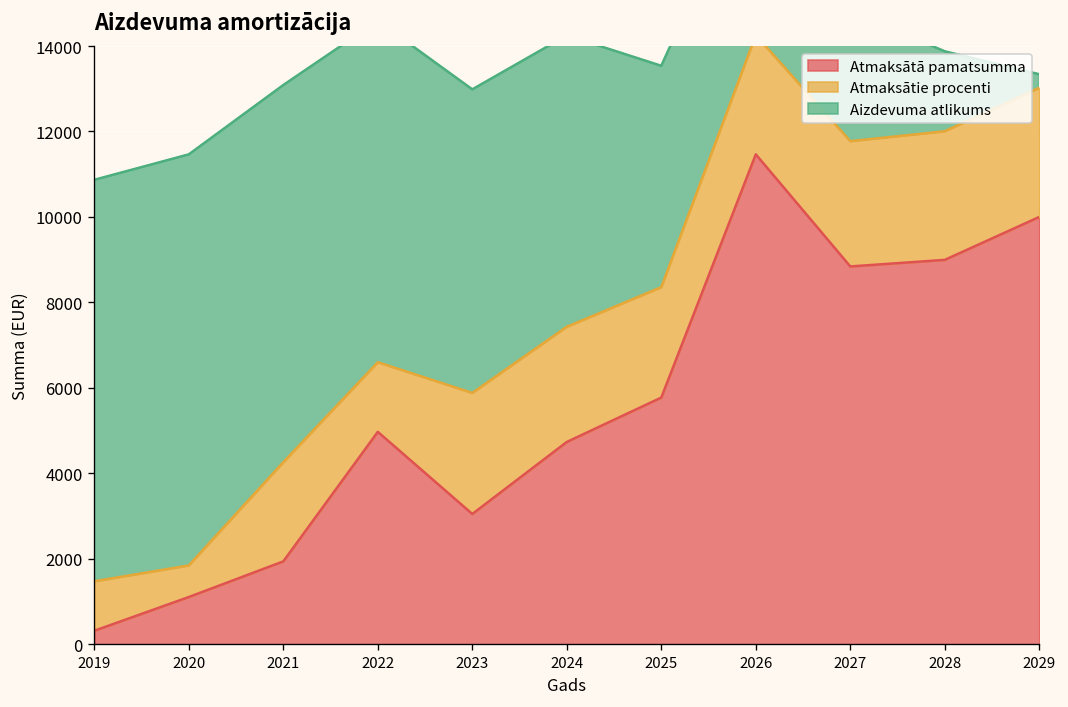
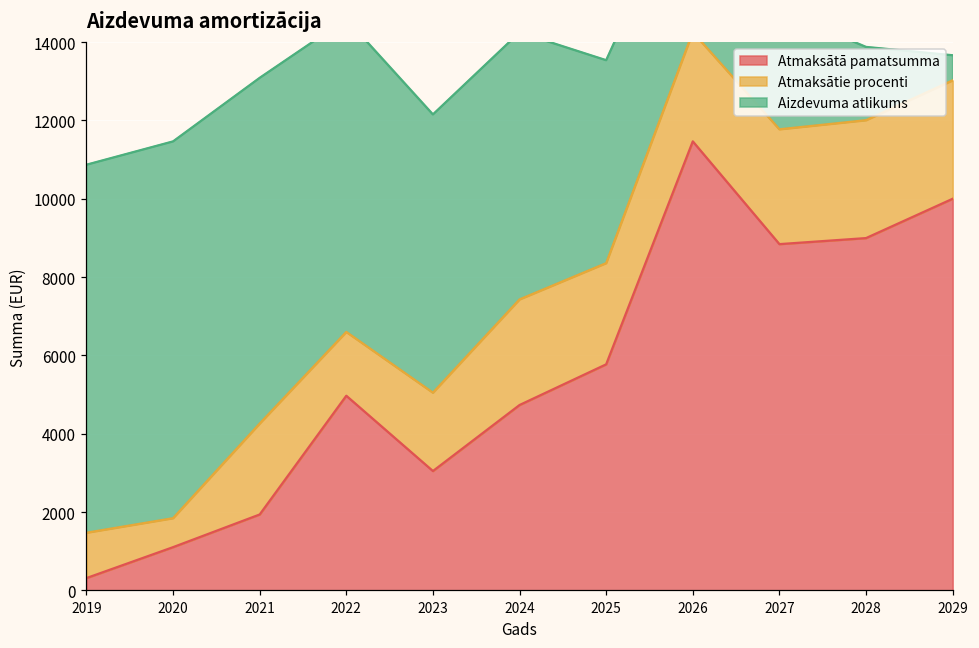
  {
    "Atmaksātā pamatsumma": {
      "2019": 300,
      "2020": 1100,
      "2021": 1900,
      "2022": 5000,
      "2023": 3000,
      "2024": 4700,
      "2025": 5800,
      "2026": 11500,
      "2027": 8800,
      "2028": 9000,
      "2029": 10000
    },
    "Atmaksātie procenti": {
      "2019": 1200,
      "2020": 700,
      "2021": 2300,
      "2022": 1600,
-     "2023": 2800,
+     "2023": 2000,
      "2024": 2700,
      "2025": 2600,
      "2027": 2900,
      "2028": 3000,
      "2029": 3000
    },
    "Aizdevuma atlikums": {
      "2019": 9400,
      "2020": 9600,
      "2021": 8800,
      "2023": 7100,
      "2025": 5200,
      "2028": 1900,
-     "2029": 300
+     "2029": 600
    }
  }
